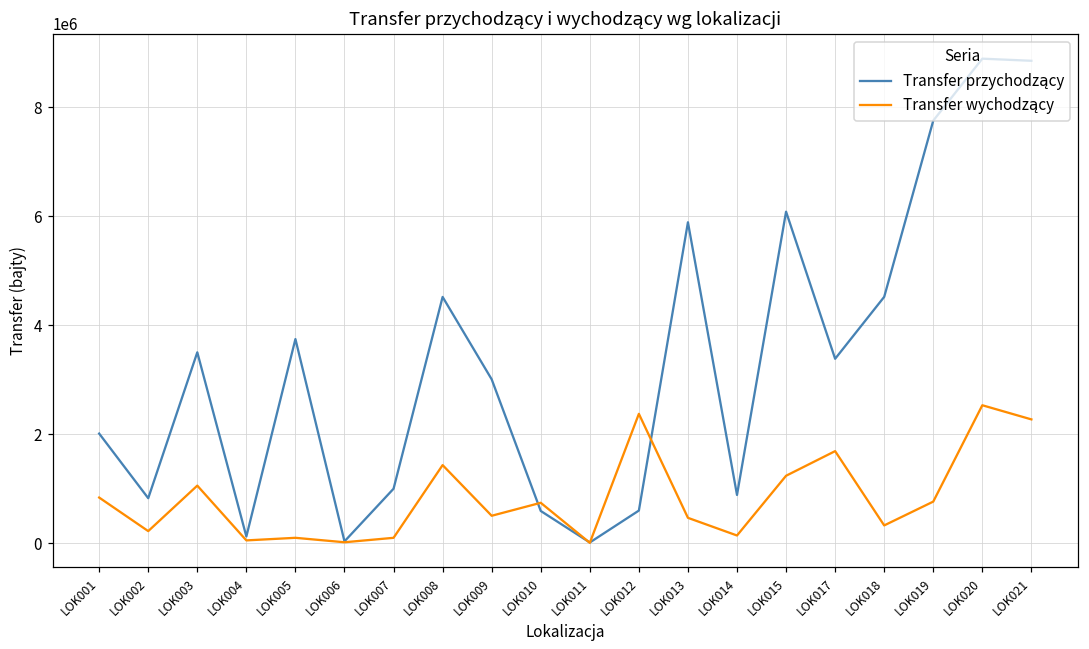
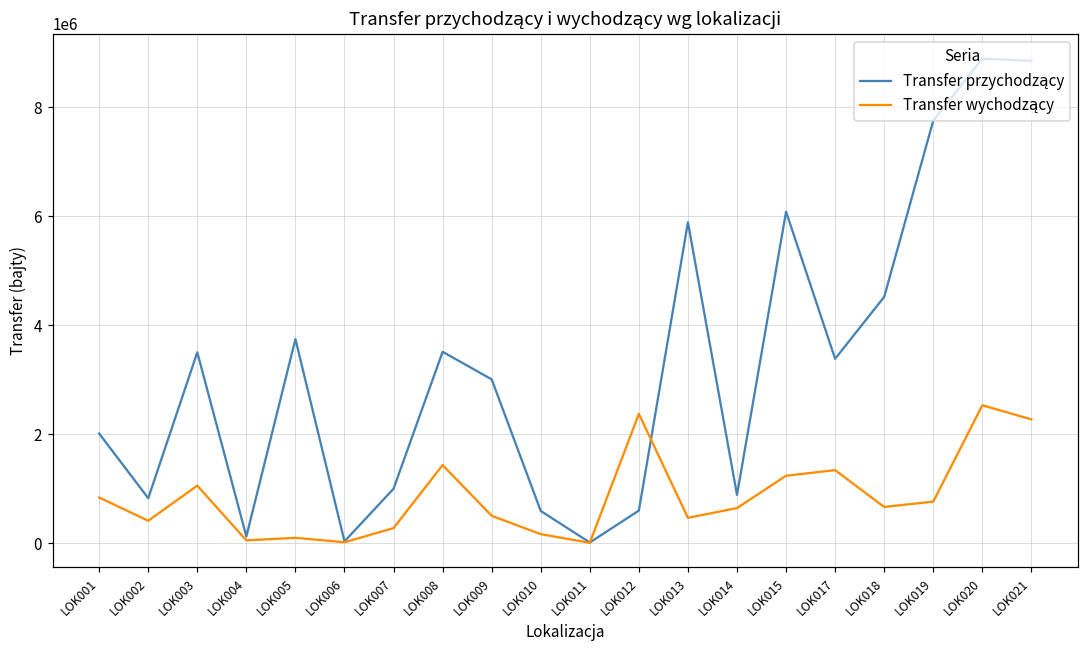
  {
    "Transfer przychodzący": {
      "LOK001": 2000000,
      "LOK002": 800000,
      "LOK003": 3500000,
      "LOK004": 100000,
      "LOK005": 3700000,
      "LOK007": 1000000,
-     "LOK008": 4500000,
+     "LOK008": 3500000,
      "LOK009": 3000000,
      "LOK010": 600000,
      "LOK012": 600000,
      "LOK013": 5900000,
      "LOK014": 900000,
      "LOK015": 6100000,
      "LOK017": 3400000,
      "LOK018": 4500000,
      "LOK019": 7800000
    },
    "Transfer wychodzący": {
      "LOK001": 800000,
-     "LOK002": 200000,
+     "LOK002": 400000,
      "LOK003": 1100000,
      "LOK004": 0,
      "LOK005": 100000,
-     "LOK007": 100000,
+     "LOK007": 300000,
      "LOK008": 1400000,
      "LOK009": 500000,
-     "LOK010": 700000,
+     "LOK010": 200000,
      "LOK012": 2400000,
      "LOK013": 500000,
-     "LOK014": 100000,
+     "LOK014": 600000,
      "LOK015": 1200000,
-     "LOK017": 1700000,
-     "LOK018": 300000,
+     "LOK017": 1300000,
+     "LOK018": 700000,
      "LOK019": 800000,
      "LOK020": 2500000,
      "LOK021": 2300000
    }
  }
